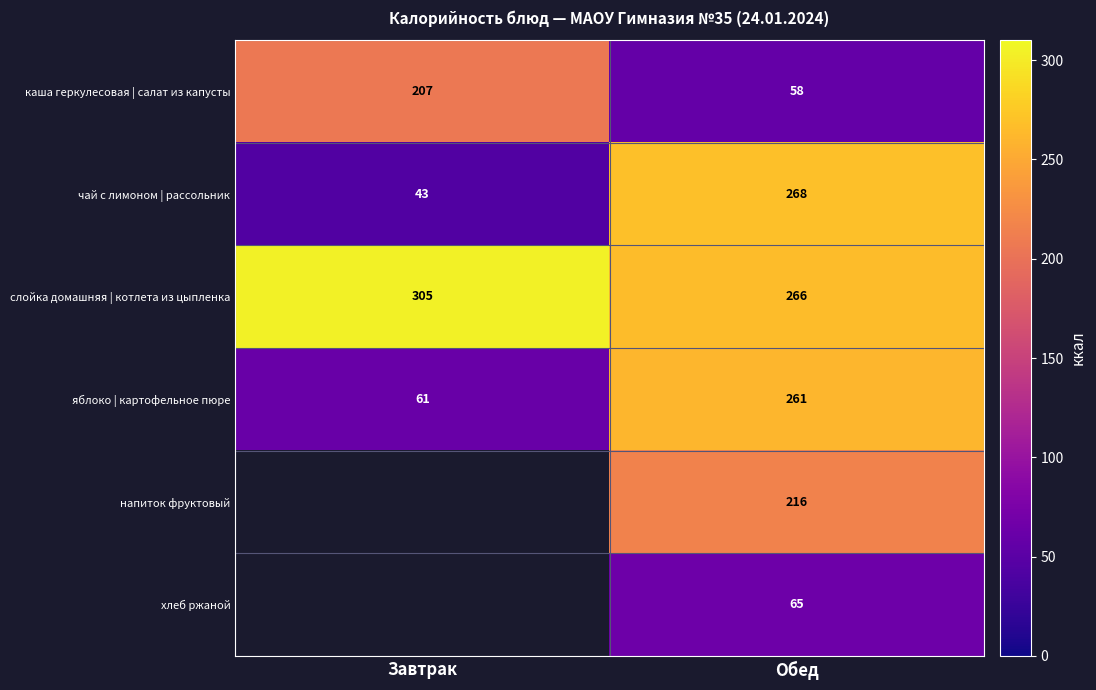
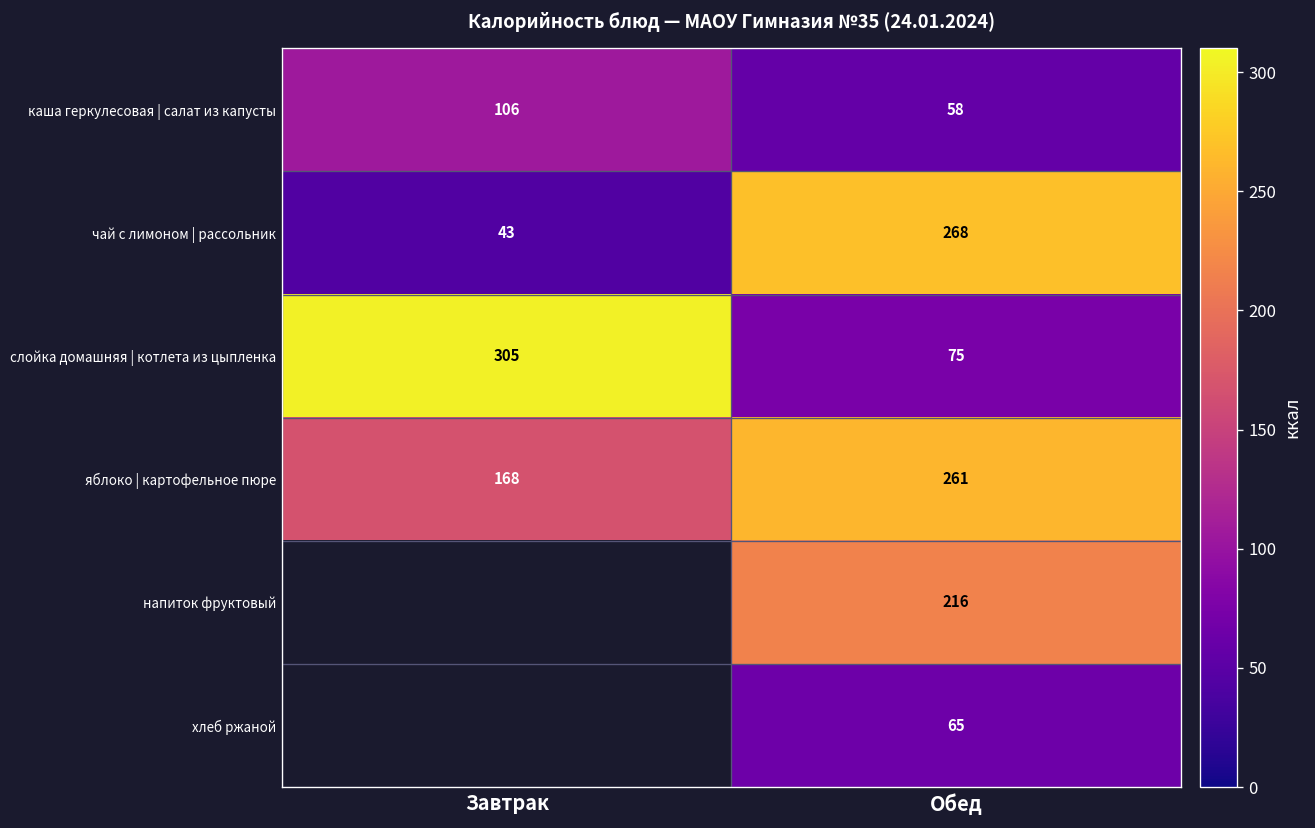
  {
    "каша геркулесовая | салат из капусты": {
-     "Завтрак": 207,
+     "Завтрак": 106,
      "Обед": 58
    },
    "чай с лимоном | рассольник": {
      "Завтрак": 43,
      "Обед": 268
    },
    "слойка домашняя | котлета из цыпленка": {
      "Завтрак": 305,
-     "Обед": 266
+     "Обед": 75
    },
    "яблоко | картофельное пюре": {
-     "Завтрак": 61,
+     "Завтрак": 168,
      "Обед": 261
    },
    "напиток фруктовый": {
      "Обед": 216
    },
    "хлеб ржаной": {
      "Обед": 65
    }
  }
